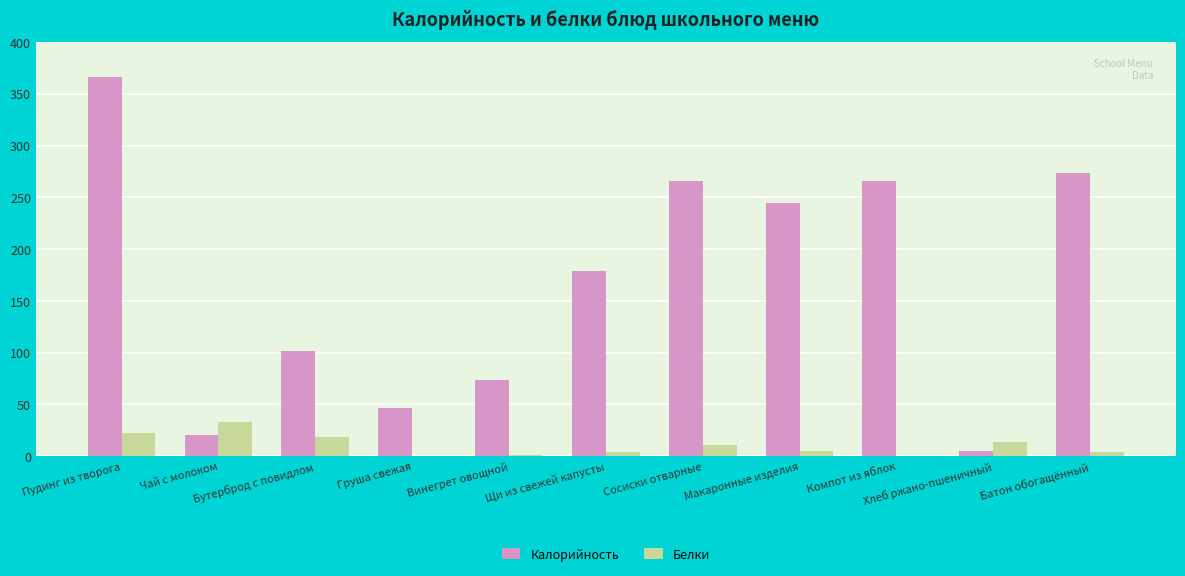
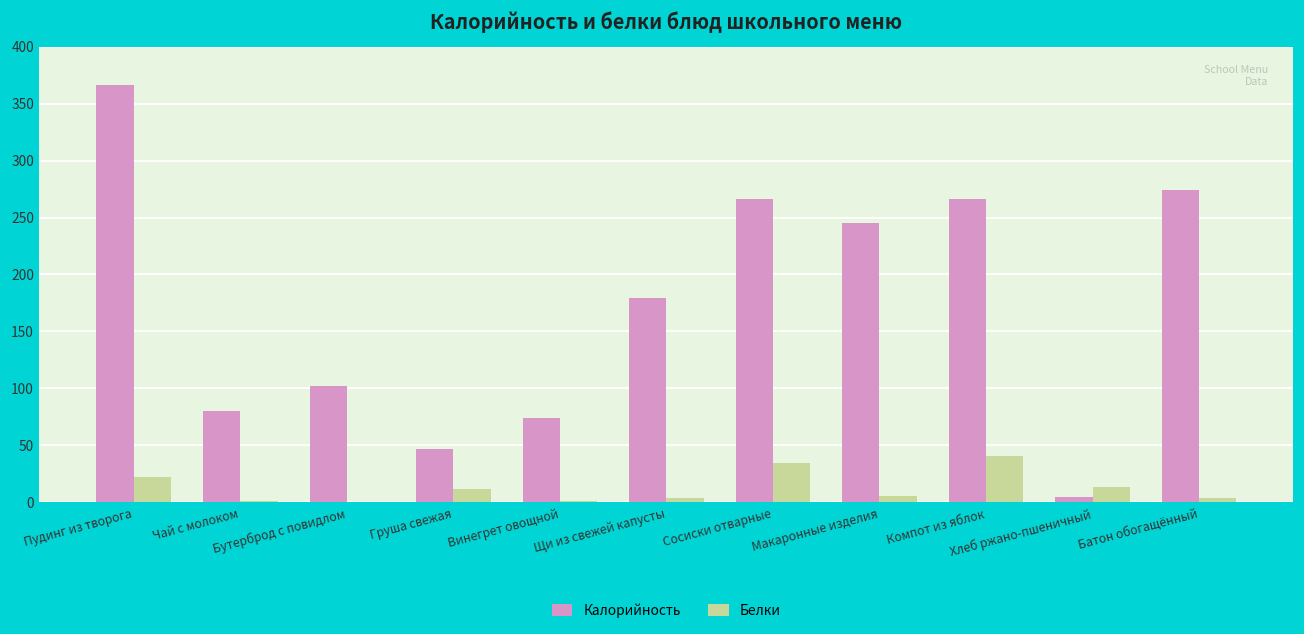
  {
    "Калорийность": {
      "Пудинг из творога": 366,
-     "Чай с молоком": 21,
+     "Чай с молоком": 80,
      "Бутерброд с повидлом": 102,
      "Груша свежая": 47,
      "Винегрет овощной": 74,
      "Щи из свежей капусты": 179,
      "Сосиски отварные": 266,
      "Макаронные изделия": 245,
      "Компот из яблок": 266,
      "Хлеб ржано-пшеничный": 5,
      "Батон обогащённый": 274
    },
    "Белки": {
      "Пудинг из творога": 23,
-     "Чай с молоком": 33,
-     "Бутерброд с повидлом": 19,
-     "Груша свежая": 0,
+     "Чай с молоком": 2,
+     "Бутерброд с повидлом": 0,
+     "Груша свежая": 12,
      "Щи из свежей капусты": 4,
-     "Сосиски отварные": 11,
+     "Сосиски отварные": 34,
      "Макаронные изделия": 6,
-     "Компот из яблок": 0,
+     "Компот из яблок": 41,
      "Хлеб ржано-пшеничный": 13,
      "Батон обогащённый": 4
    }
  }
